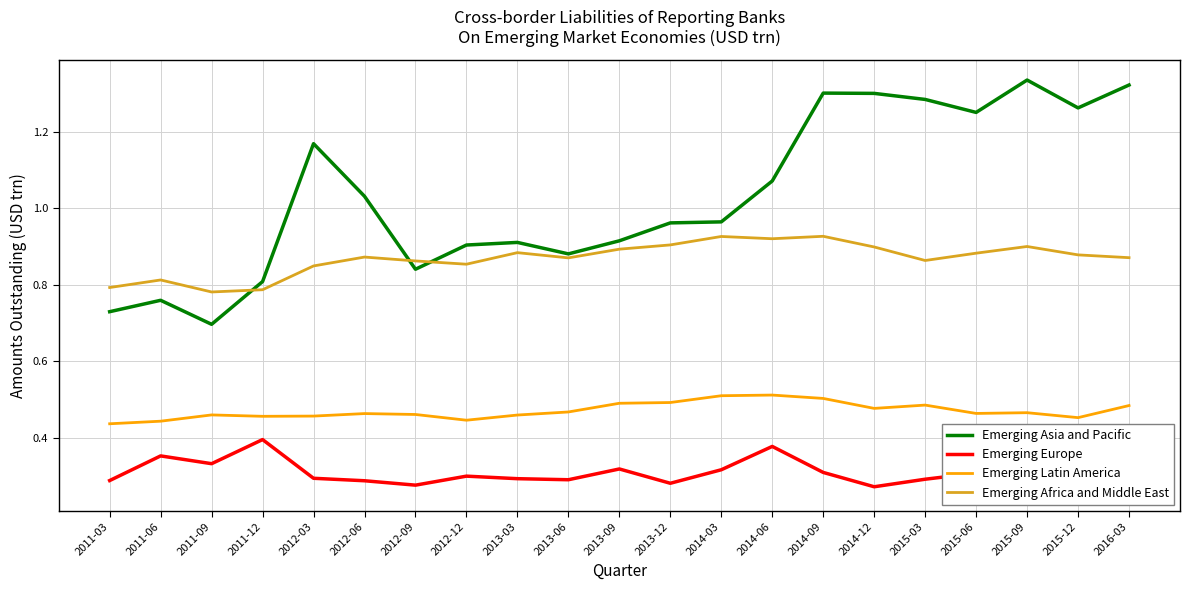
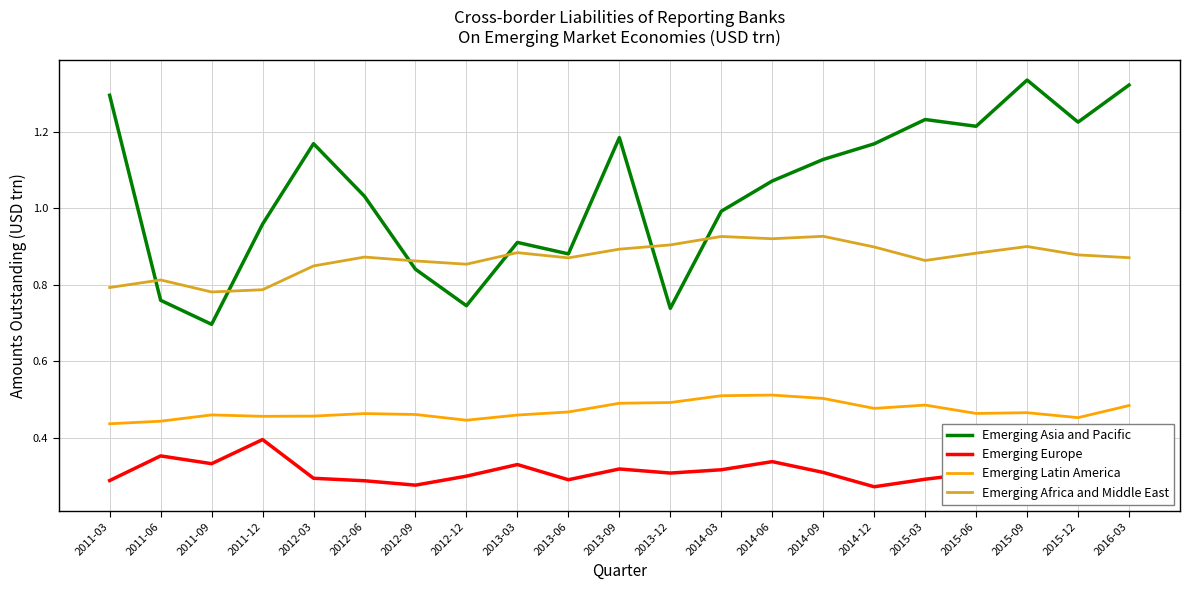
  {
    "Emerging Asia and Pacific": {
-     "2011-03": 0.73,
+     "2011-03": 1.30,
      "2011-06": 0.76,
      "2011-09": 0.70,
-     "2011-12": 0.81,
+     "2011-12": 0.96,
      "2012-03": 1.17,
      "2012-06": 1.03,
      "2012-09": 0.84,
-     "2012-12": 0.90,
+     "2012-12": 0.75,
      "2013-03": 0.91,
      "2013-06": 0.88,
-     "2013-09": 0.91,
-     "2013-12": 0.96,
-     "2014-03": 0.96,
+     "2013-09": 1.18,
+     "2013-12": 0.74,
+     "2014-03": 0.99,
      "2014-06": 1.07,
-     "2014-09": 1.30,
-     "2014-12": 1.30,
-     "2015-03": 1.28,
-     "2015-06": 1.25,
+     "2014-09": 1.13,
+     "2014-12": 1.17,
+     "2015-03": 1.23,
+     "2015-06": 1.21,
      "2015-09": 1.34,
-     "2015-12": 1.26,
+     "2015-12": 1.23,
      "2016-03": 1.32
    },
    "Emerging Europe": {
      "2011-03": 0.29,
      "2011-06": 0.35,
      "2011-09": 0.33,
      "2011-12": 0.40,
      "2012-03": 0.29,
      "2012-06": 0.29,
      "2012-09": 0.28,
      "2012-12": 0.30,
-     "2013-03": 0.29,
+     "2013-03": 0.33,
      "2013-06": 0.29,
      "2013-09": 0.32,
-     "2013-12": 0.28,
+     "2013-12": 0.31,
      "2014-03": 0.32,
-     "2014-06": 0.38,
+     "2014-06": 0.34,
      "2014-09": 0.31,
      "2014-12": 0.27,
      "2015-03": 0.29
    }
  }
